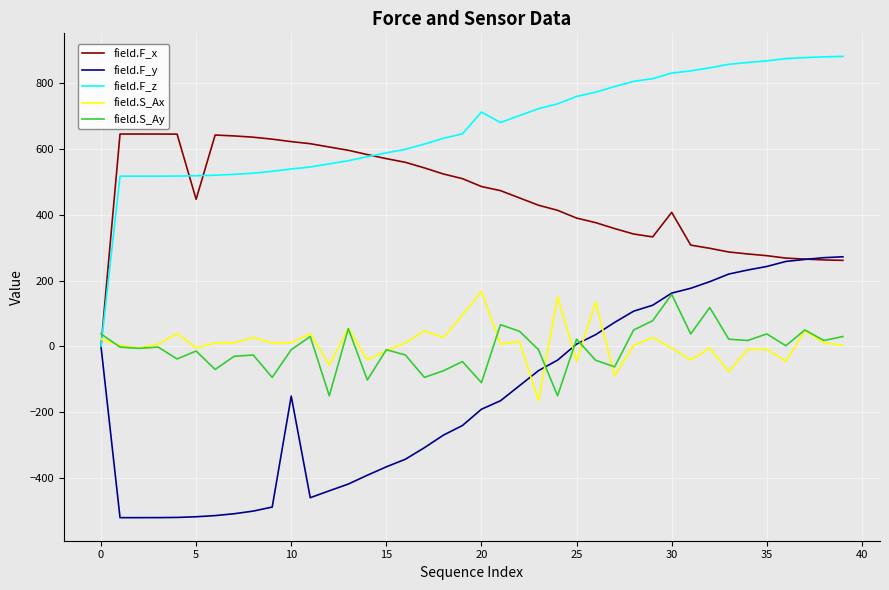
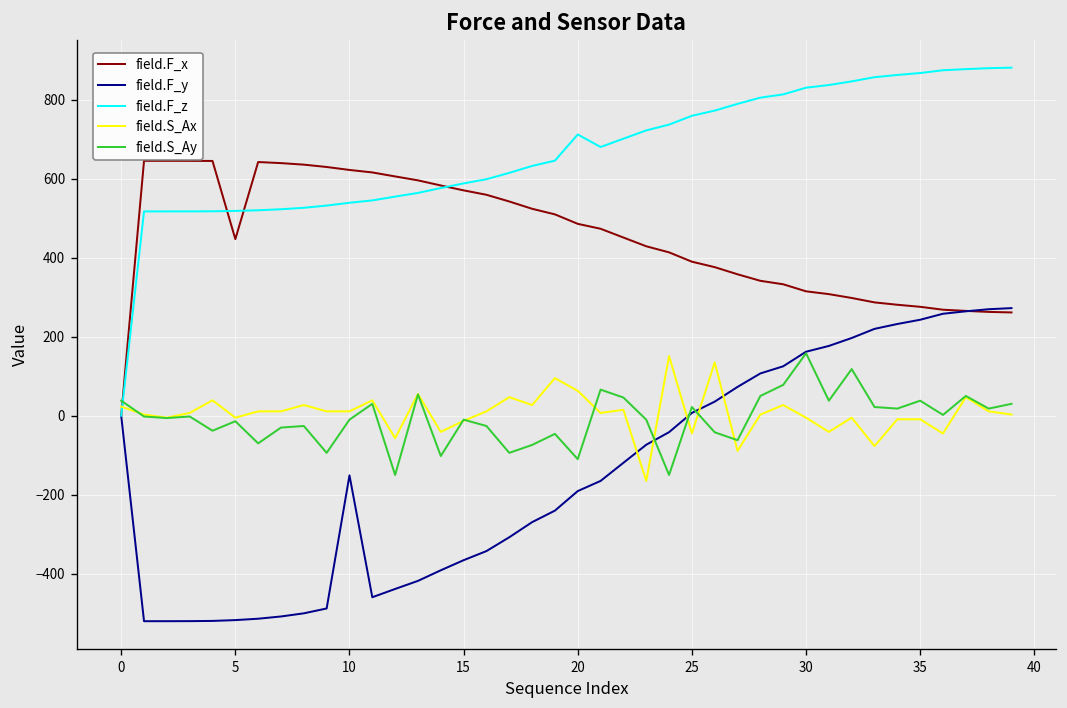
  {
    "field.F_x": {
      "5": 450,
      "10": 620,
      "15": 570,
      "20": 490,
      "25": 390,
-     "30": 410,
+     "30": 310,
      "35": 280
    },
    "field.F_y": {
      "5": -520,
      "10": -150,
      "15": -370,
      "20": -190,
      "25": 10,
      "35": 240
    },
    "field.F_z": {
      "5": 520,
      "10": 540,
      "15": 590,
      "20": 710,
      "25": 760,
      "30": 830,
      "35": 870
    },
    "field.S_Ax": {
      "0": 20,
      "5": -10,
      "10": 10,
-     "20": 170,
+     "20": 60,
      "25": -50,
      "30": -10,
      "35": -10
    },
    "field.S_Ay": {
      "0": 40,
      "5": -10,
      "10": -10,
      "20": -110,
      "25": 20,
      "35": 40
    }
  }
